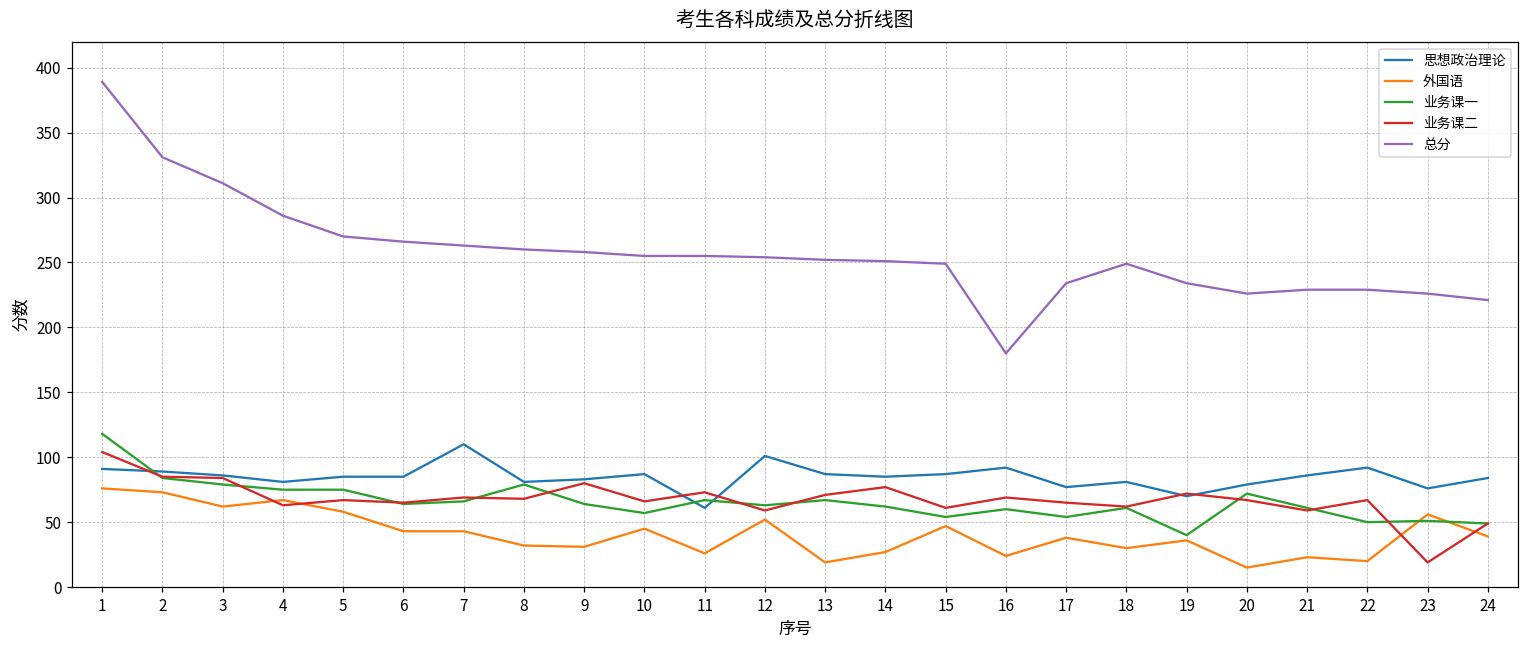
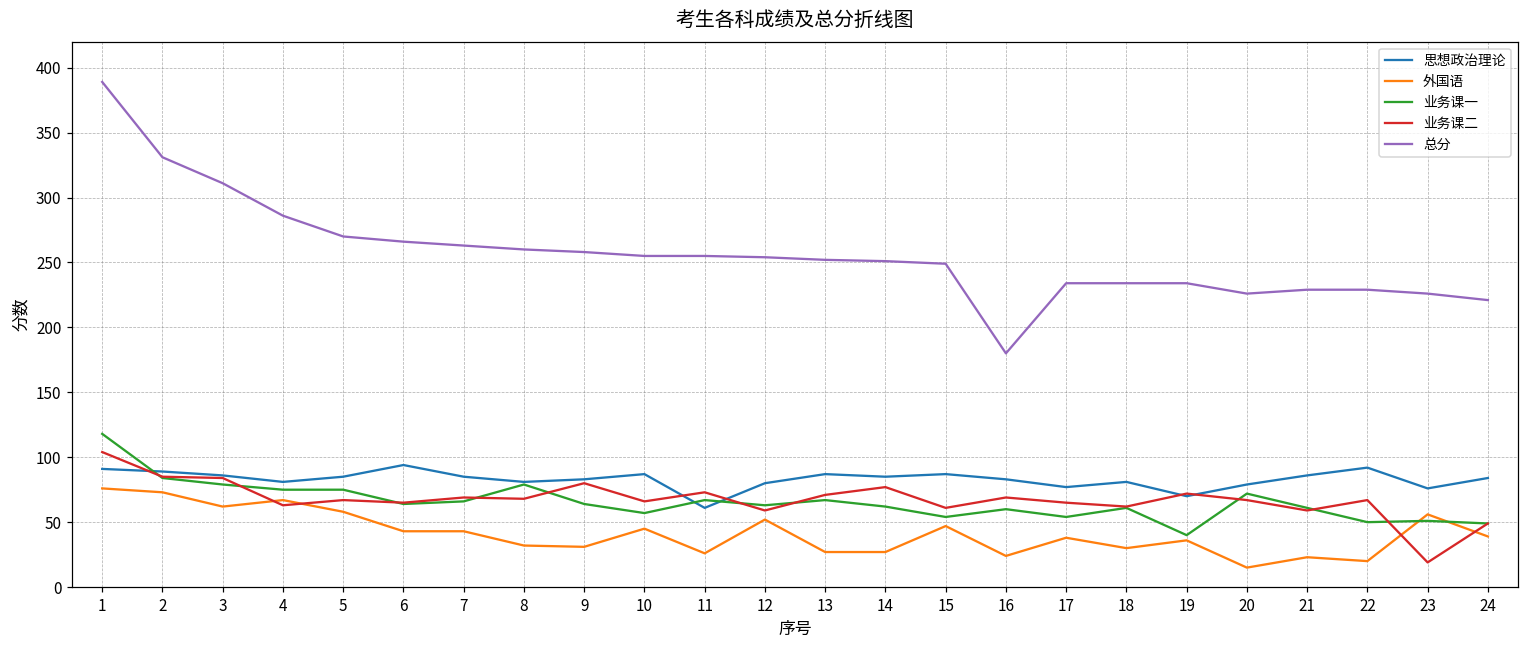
  {
    "思想政治理论": {
      "1": 91,
      "2": 89,
      "4": 81,
      "5": 85,
-     "6": 85,
-     "7": 110,
+     "6": 94,
+     "7": 85,
      "9": 83,
      "10": 87,
      "11": 61,
-     "12": 101,
+     "12": 80,
      "13": 87,
      "14": 85,
      "15": 87,
-     "16": 92,
+     "16": 83,
      "17": 77,
      "18": 81,
      "20": 79,
      "21": 86,
      "22": 92,
      "23": 76,
      "24": 84
    },
    "外国语": {
      "1": 76,
      "2": 73,
      "3": 62,
      "4": 67,
      "5": 58,
      "6": 43,
      "7": 43,
      "8": 32,
      "9": 31,
      "10": 45,
      "11": 26,
      "12": 52,
-     "13": 19,
+     "13": 27,
      "14": 27,
      "15": 47,
      "16": 24,
      "17": 38,
      "18": 30,
      "19": 36,
      "20": 15,
      "21": 23,
      "22": 20,
      "23": 56,
      "24": 39
    },
    "业务课一": {
      "1": 118,
      "3": 79,
      "4": 75,
      "5": 75,
      "7": 66,
      "9": 64,
      "10": 57,
      "11": 67,
      "12": 63,
      "13": 67,
      "14": 62,
      "15": 54,
      "16": 60,
      "17": 54,
      "19": 40,
      "20": 72,
      "22": 50,
      "23": 51
    },
    "业务课二": {
      "1": 104,
      "4": 63,
      "5": 67,
      "7": 69,
      "8": 68,
      "9": 80,
      "10": 66,
      "11": 73,
      "12": 59,
      "13": 71,
      "14": 77,
      "15": 61,
      "16": 69,
      "17": 65,
      "20": 67,
      "22": 67,
      "23": 19
    },
    "总分": {
      "1": 389,
      "2": 331,
      "3": 311,
      "4": 286,
      "5": 270,
      "6": 266,
      "7": 263,
      "8": 260,
      "9": 258,
      "10": 255,
      "11": 255,
      "12": 254,
      "13": 252,
      "14": 251,
      "15": 249,
      "16": 180,
      "17": 234,
-     "18": 249,
+     "18": 234,
      "19": 234,
      "20": 226,
      "21": 229,
      "22": 229,
      "23": 226,
      "24": 221
    }
  }
